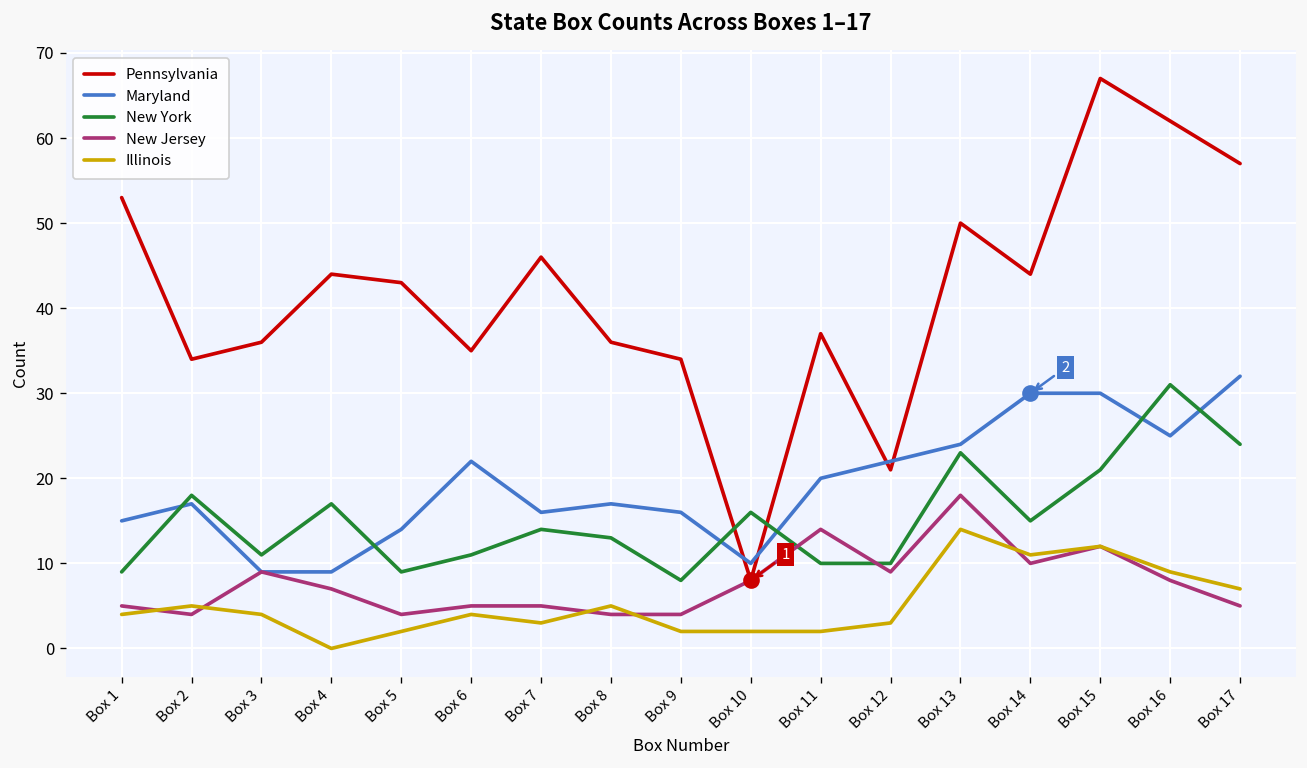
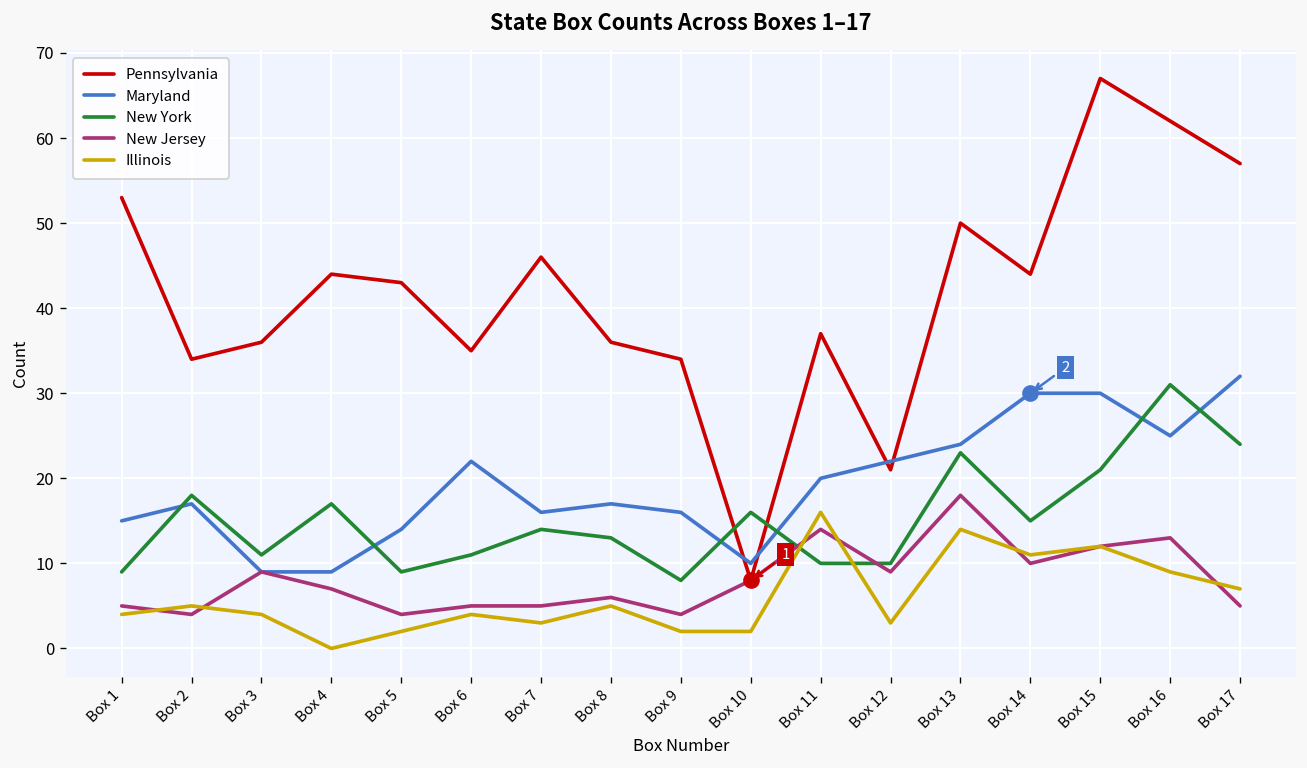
  {
    "New York": {
      "Box 1": 9,
      "Box 2": 18,
      "Box 3": 11,
      "Box 4": 17,
      "Box 5": 9,
      "Box 6": 11,
      "Box 7": 14,
      "Box 8": 13,
      "Box 9": 8,
      "Box 10": 16,
      "Box 11": 10,
      "Box 12": 10,
      "Box 13": 23,
      "Box 14": 15,
      "Box 15": 21,
      "Box 16": 31,
      "Box 17": 24
    },
    "New Jersey": {
      "Box 1": 5,
      "Box 2": 4,
      "Box 4": 7,
      "Box 5": 4,
      "Box 6": 5,
      "Box 7": 5,
-     "Box 8": 4,
+     "Box 8": 6,
      "Box 9": 4,
      "Box 11": 14,
      "Box 12": 9,
      "Box 13": 18,
      "Box 14": 10,
-     "Box 16": 8,
+     "Box 16": 13,
      "Box 17": 5
    },
    "Illinois": {
      "Box 1": 4,
      "Box 2": 5,
      "Box 3": 4,
      "Box 4": 0,
      "Box 5": 2,
      "Box 6": 4,
      "Box 7": 3,
      "Box 8": 5,
      "Box 9": 2,
      "Box 10": 2,
-     "Box 11": 2,
+     "Box 11": 16,
      "Box 12": 3,
      "Box 13": 14,
      "Box 14": 11,
      "Box 16": 9,
      "Box 17": 7
    }
  }
